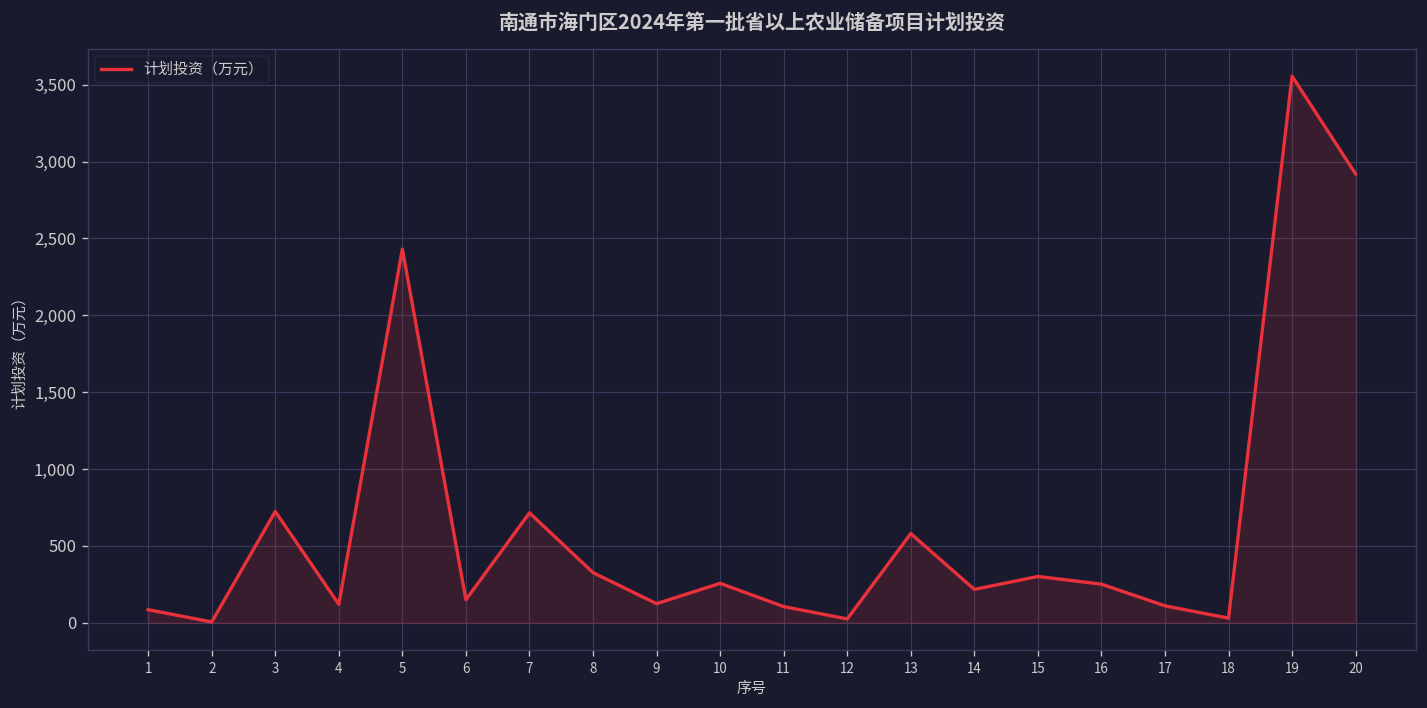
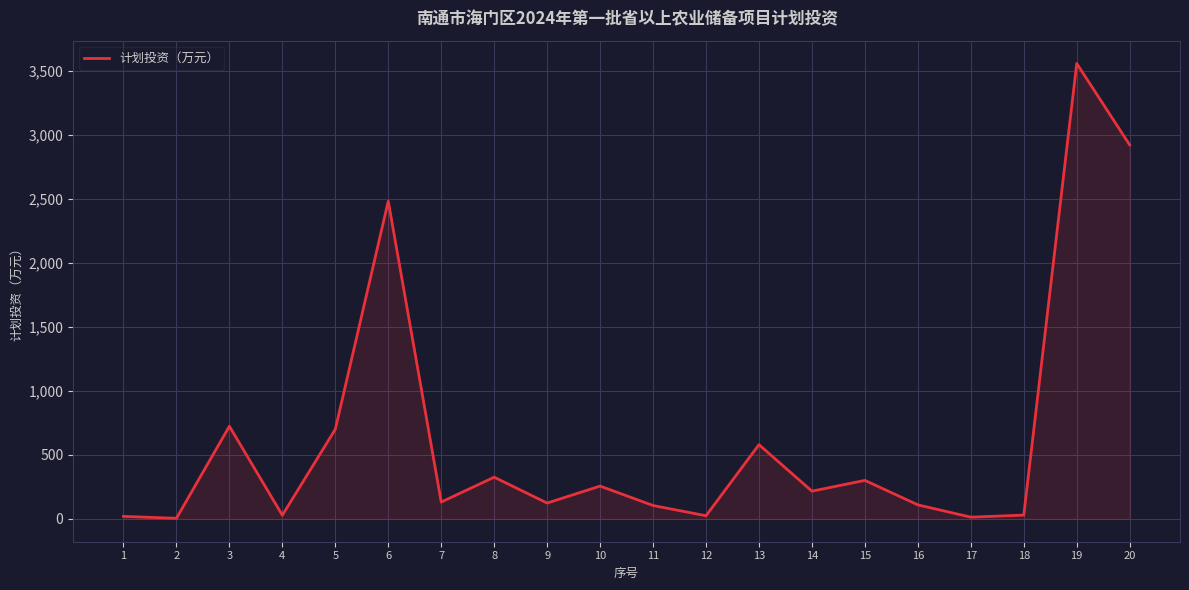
  {
-   "1": "90",
+   "1": "20",
    "2": "10",
    "3": "720",
-   "4": "120",
-   "5": "2,430",
-   "6": "150",
-   "7": "720",
+   "4": "30",
+   "5": "700",
+   "6": "2,480",
+   "7": "130",
    "8": "330",
    "9": "120",
    "10": "260",
    "11": "110",
    "12": "30",
    "13": "580",
    "14": "220",
    "15": "300",
-   "16": "250",
-   "17": "110",
+   "16": "110",
+   "17": "10",
    "18": "30",
    "19": "3,560",
    "20": "2,920"
  }
